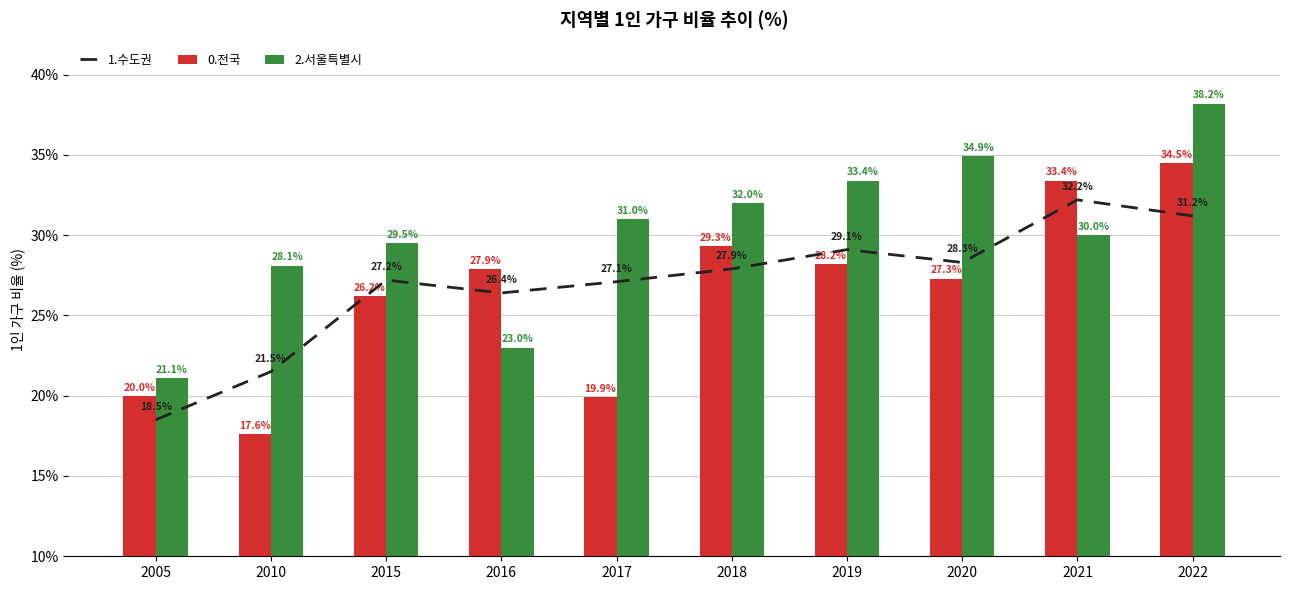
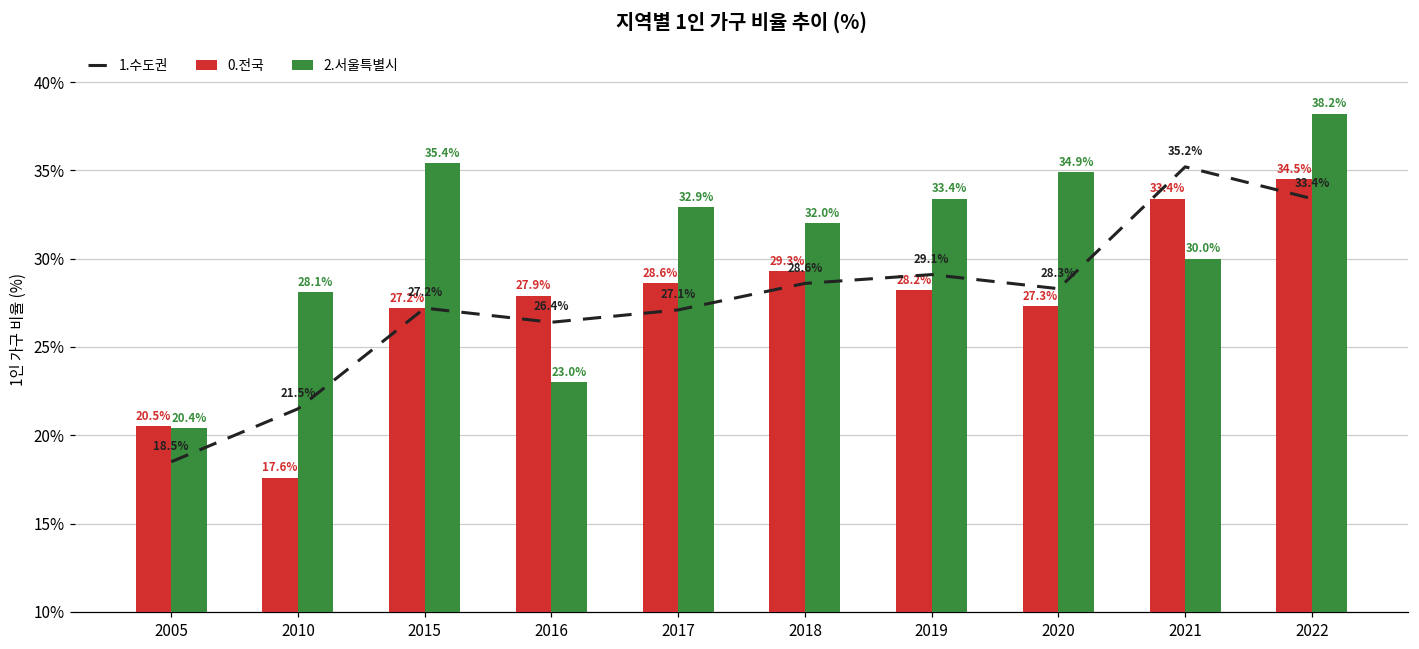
  {
    "0.전국": {
-     "2005": "20.0%",
+     "2005": "20.5%",
      "2010": "17.6%",
-     "2015": "26.2%",
+     "2015": "27.2%",
      "2016": "27.9%",
-     "2017": "19.9%",
+     "2017": "28.6%",
      "2020": "27.3%",
      "2021": "33.4%",
      "2022": "34.5%"
    },
    "1.수도권": {
      "2005": "18.5%",
      "2010": "21.5%",
      "2016": "26.4%",
      "2017": "27.1%",
-     "2018": "27.9%",
+     "2018": "28.6%",
      "2019": "29.1%",
      "2020": "28.3%",
-     "2021": "32.2%",
-     "2022": "31.2%"
+     "2021": "35.2%",
+     "2022": "33.4%"
    },
    "2.서울특별시": {
-     "2005": "21.1%",
+     "2005": "20.4%",
      "2010": "28.1%",
-     "2015": "29.5%",
+     "2015": "35.4%",
      "2016": "23.0%",
-     "2017": "31.0%",
+     "2017": "32.9%",
      "2018": "32.0%",
      "2019": "33.4%",
      "2020": "34.9%",
      "2021": "30.0%",
      "2022": "38.2%"
    }
  }
